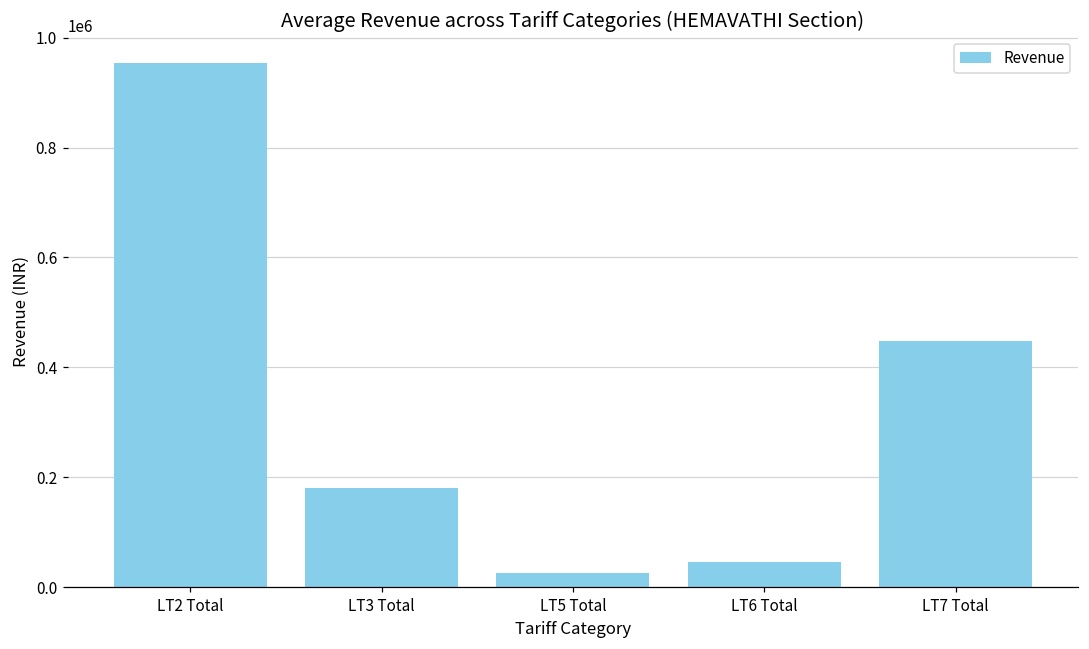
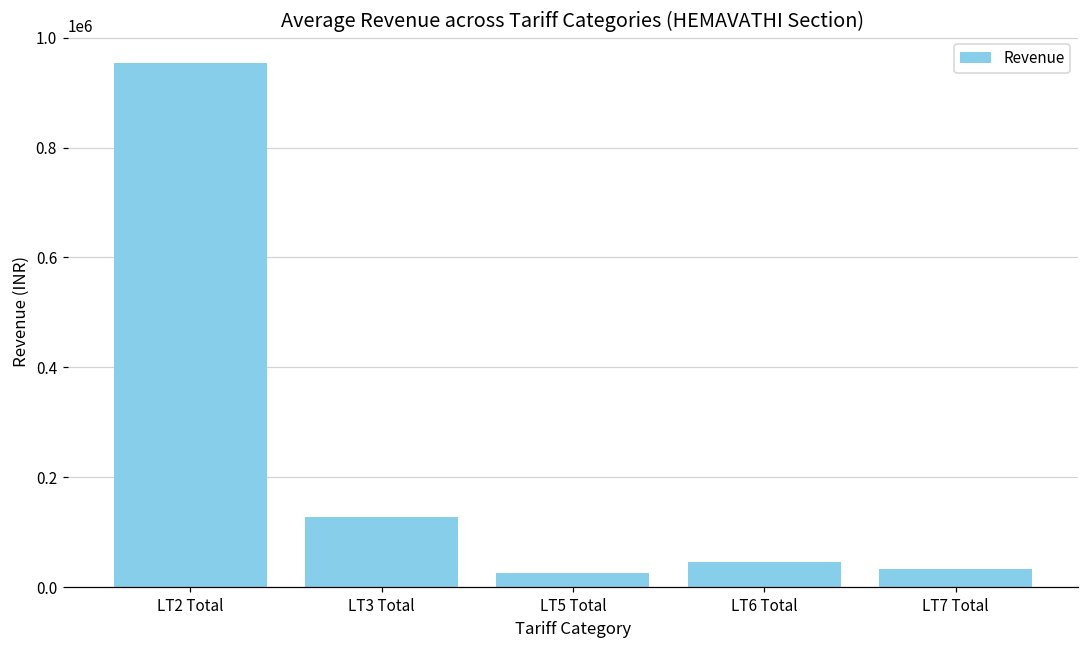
  {
    "LT2 Total": 950000,
-   "LT3 Total": 180000,
+   "LT3 Total": 130000,
    "LT5 Total": 30000,
    "LT6 Total": 50000,
-   "LT7 Total": 450000
+   "LT7 Total": 30000
  }
